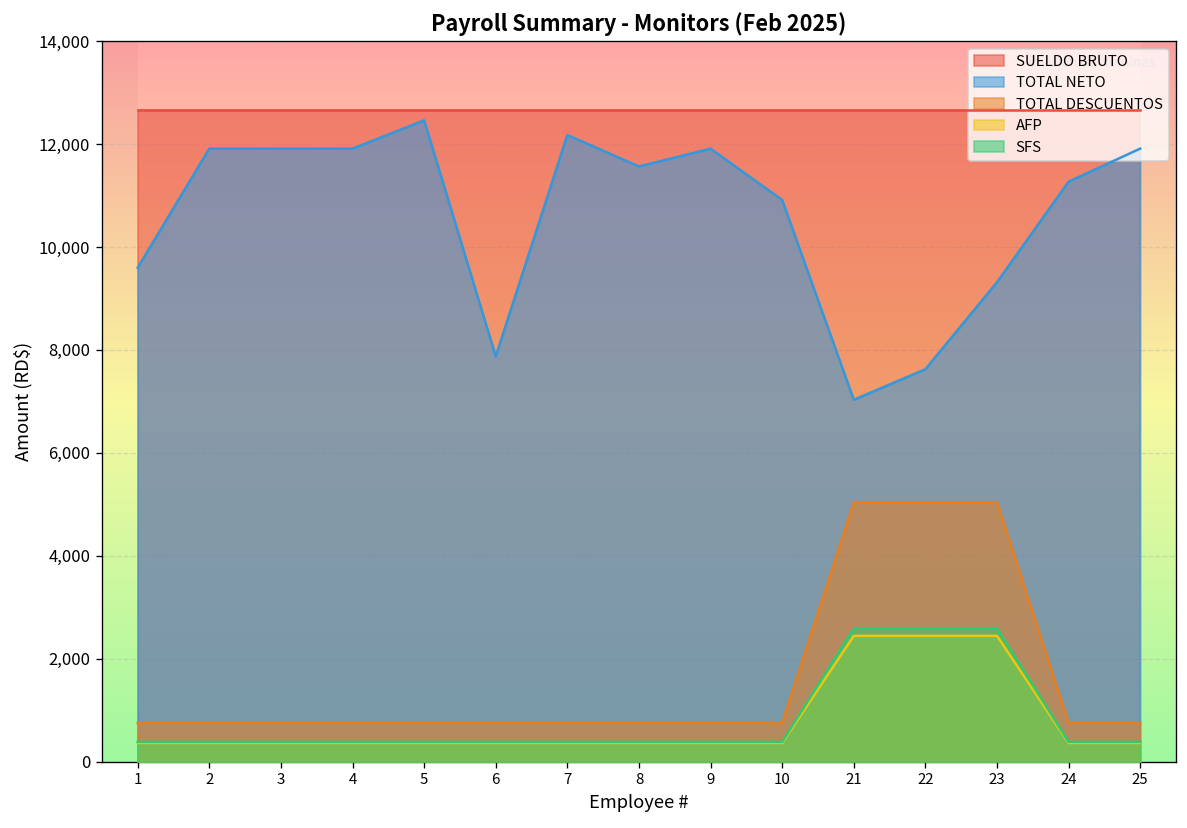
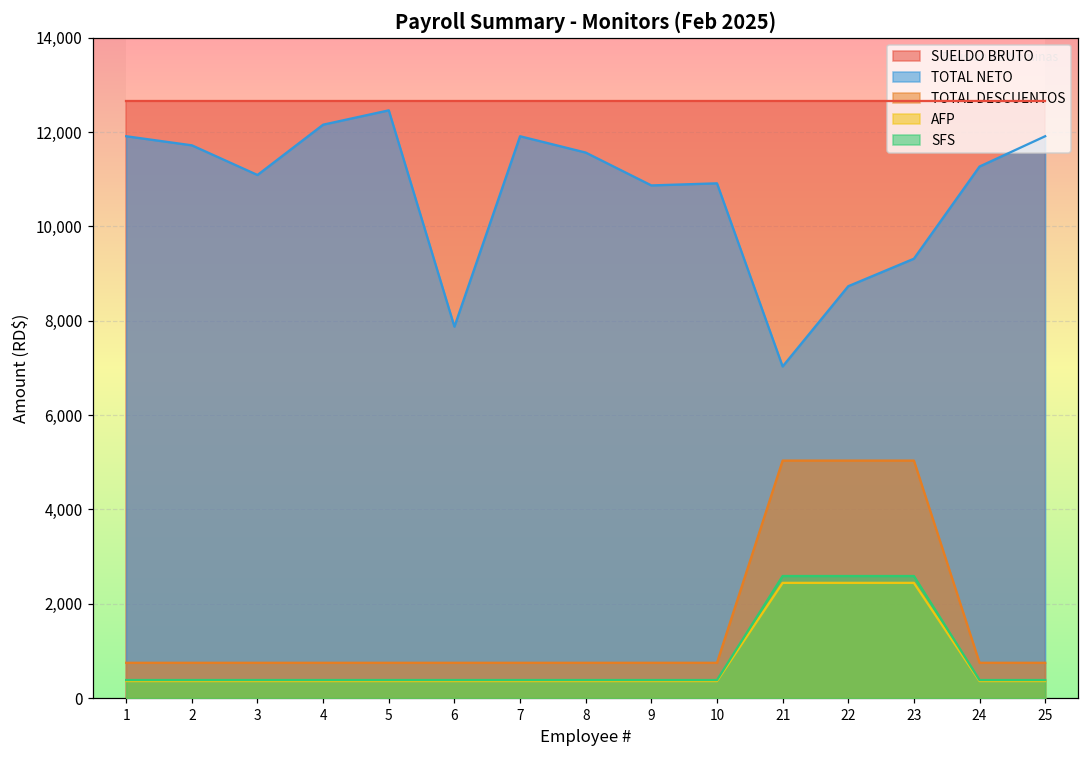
  {
    "TOTAL NETO": {
-     "1": "9,600",
-     "2": "11,900",
-     "3": "11,900",
-     "4": "11,900",
+     "1": "11,900",
+     "2": "11,700",
+     "3": "11,100",
+     "4": "12,200",
      "5": "12,500",
      "6": "7,900",
-     "7": "12,200",
+     "7": "11,900",
      "8": "11,600",
-     "9": "11,900",
+     "9": "10,900",
      "10": "10,900",
      "21": "7,000",
-     "22": "7,600",
+     "22": "8,700",
      "23": "9,300",
      "24": "11,300"
    },
    "AFP": {
      "21": "2,400",
      "22": "2,400",
      "23": "2,400"
    },
    "SFS": {
      "21": "2,600",
      "22": "2,600",
      "23": "2,600"
    }
  }
